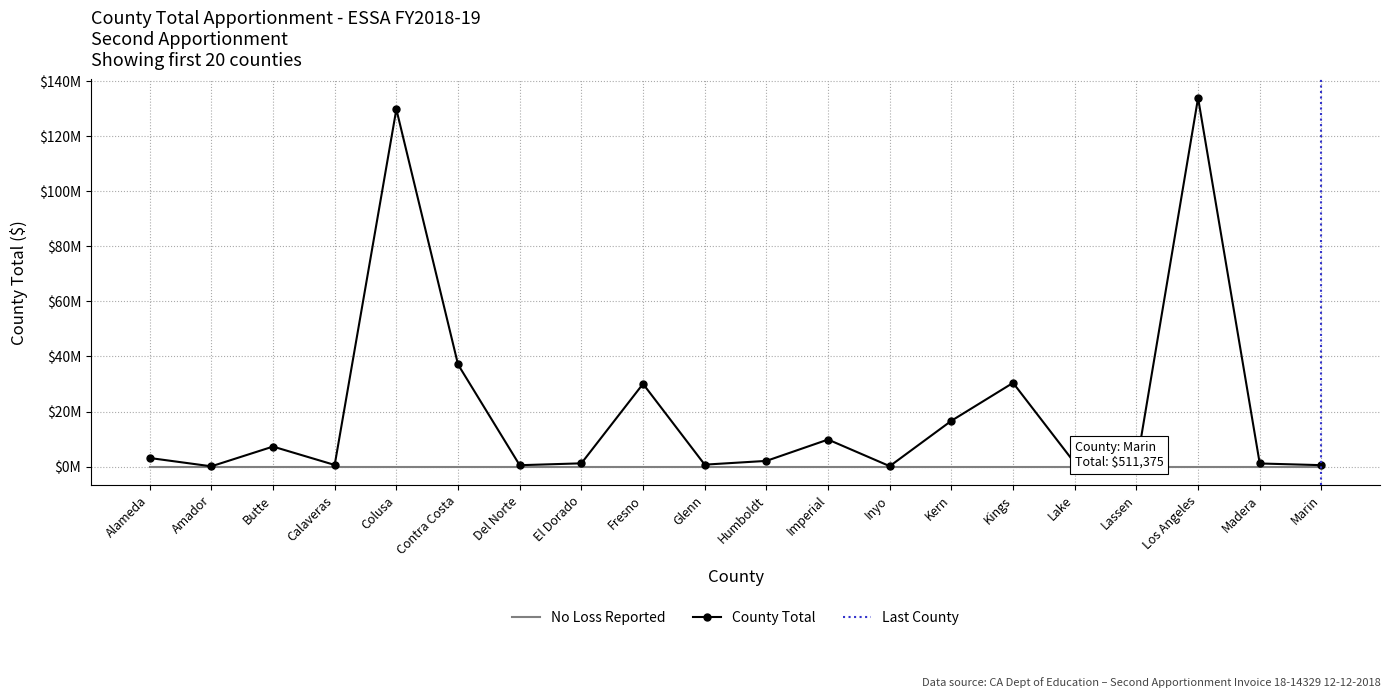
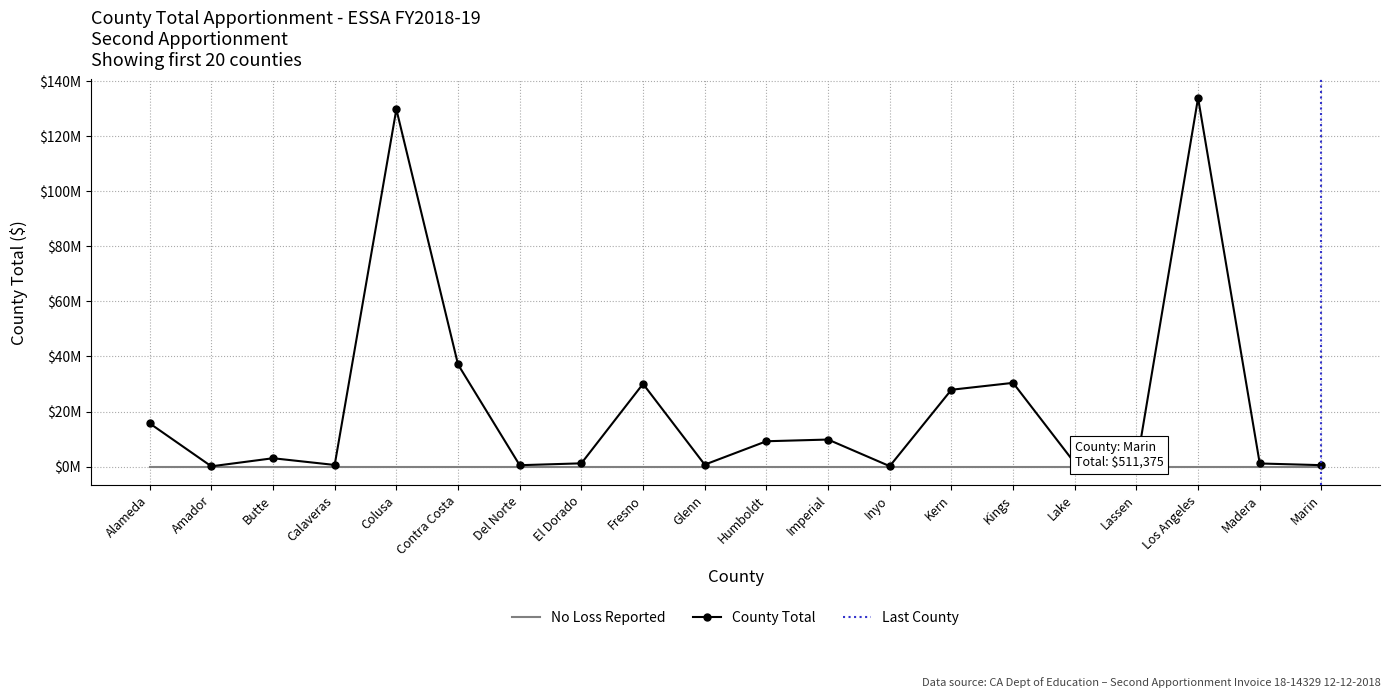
  {
    "No Loss Reported": {
      "Alameda": "$0",
      "Butte": "$0",
      "Colusa": "$0",
      "Contra Costa": "$0",
      "El Dorado": "$0",
      "Fresno": "$0",
      "Humboldt": "$0",
      "Imperial": "$0",
      "Kern": "$0",
      "Kings": "$0",
      "Los Angeles": "$0",
      "Madera": "$0"
    },
    "County Total": {
-     "Alameda": "$3000000",
-     "Butte": "$7000000",
+     "Alameda": "$16000000",
+     "Butte": "$3000000",
      "Colusa": "$130000000",
      "Contra Costa": "$37000000",
      "El Dorado": "$1000000",
      "Fresno": "$30000000",
-     "Humboldt": "$2000000",
+     "Humboldt": "$9000000",
      "Imperial": "$10000000",
-     "Kern": "$17000000",
+     "Kern": "$28000000",
      "Kings": "$30000000",
      "Los Angeles": "$134000000",
      "Madera": "$1000000"
    }
  }
